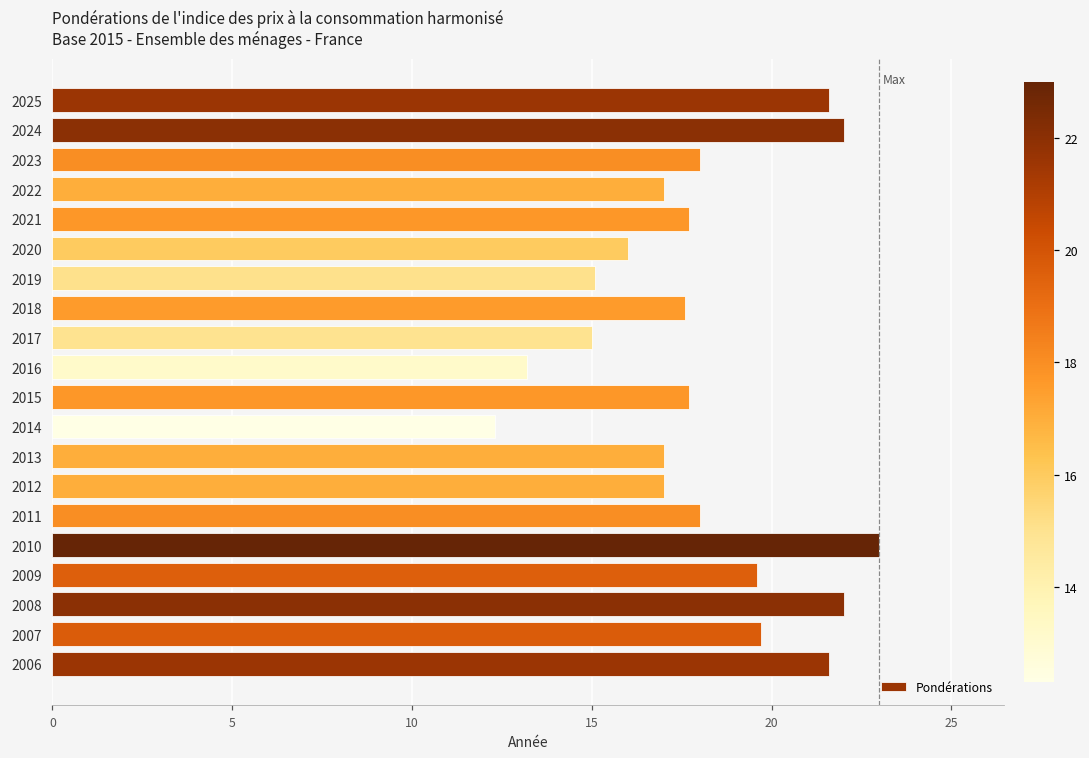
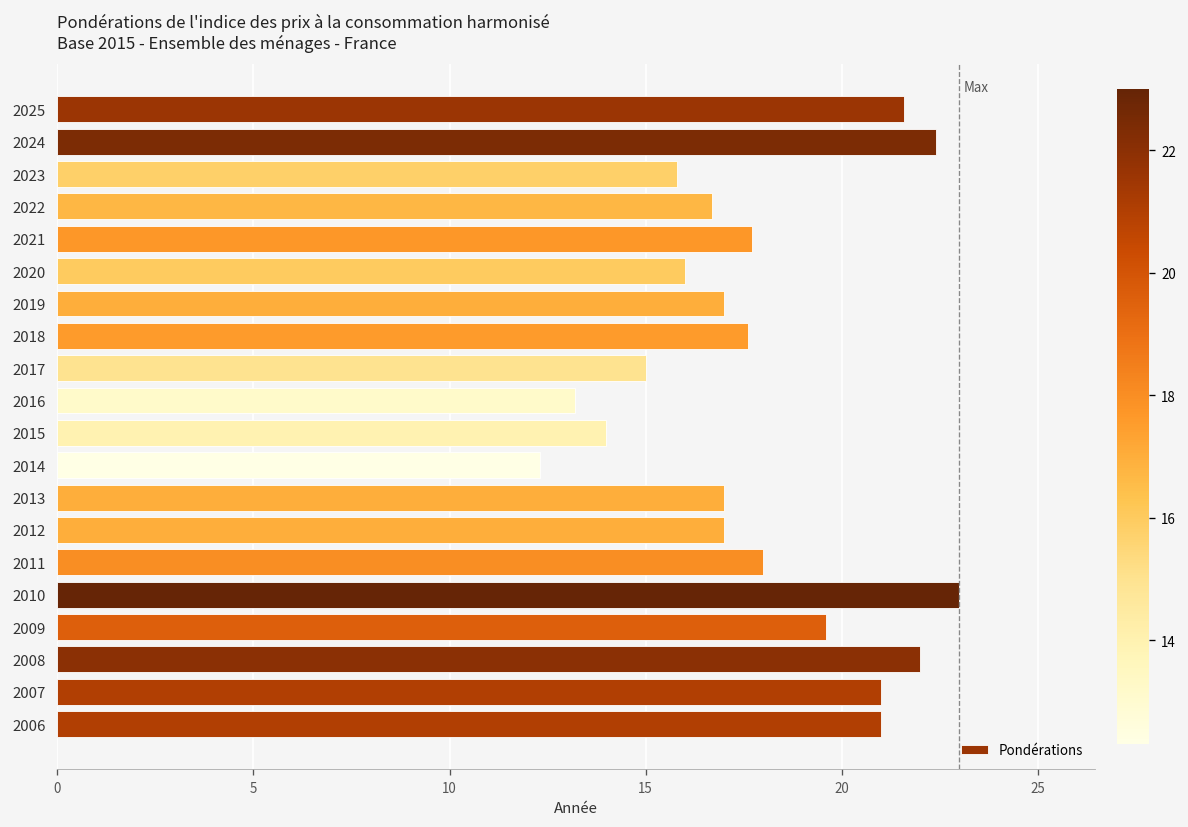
  {
    "2025": 21.6,
-   "2024": 22.0,
-   "2023": 18.0,
-   "2022": 17.0,
+   "2024": 22.4,
+   "2023": 15.8,
+   "2022": 16.7,
    "2021": 17.7,
    "2020": 16.0,
-   "2019": 15.1,
+   "2019": 17.0,
    "2018": 17.6,
    "2017": 15.0,
    "2016": 13.2,
-   "2015": 17.7,
+   "2015": 14.0,
    "2014": 12.3,
    "2013": 17.0,
    "2012": 17.0,
    "2011": 18.0,
    "2010": 23.0,
    "2009": 19.6,
    "2008": 22.0,
-   "2007": 19.7,
-   "2006": 21.6
+   "2007": 21.0,
+   "2006": 21.0
  }
